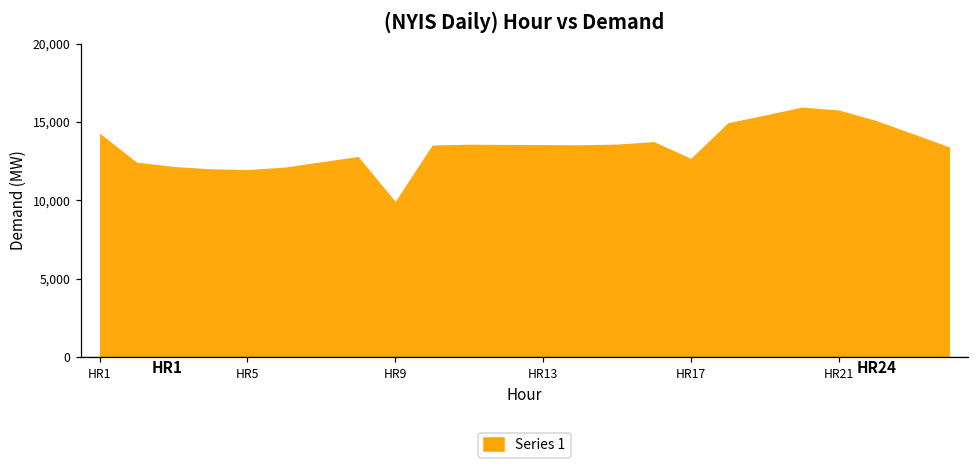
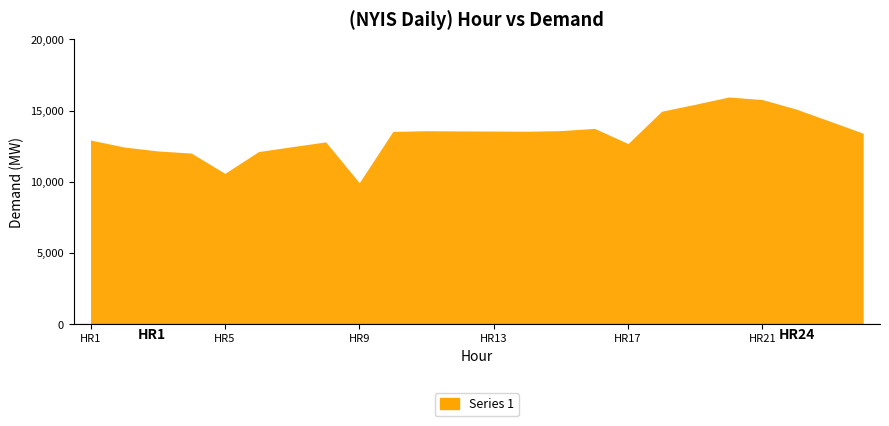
  {
-   "HR1": "14,300",
-   "HR5": "12,000",
+   "HR1": "12,900",
+   "HR5": "10,600",
    "HR9": "9,900",
    "HR13": "13,600",
    "HR17": "12,700",
    "HR21": "15,800"
  }
